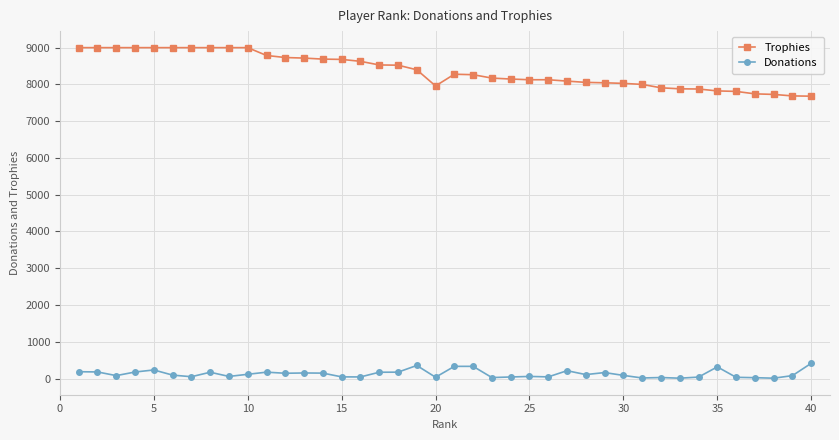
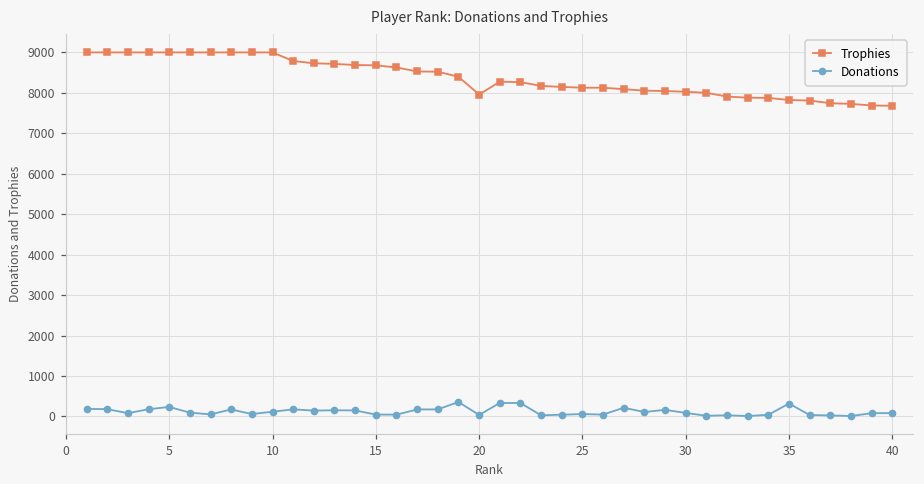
  {
    "Trophies": {
      "5": 9000,
      "10": 9000,
      "15": 8700,
      "20": 8000,
      "25": 8100,
      "30": 8000,
      "35": 7800,
      "40": 7700
    },
    "Donations": {
      "5": 200,
      "10": 100,
      "15": 0,
      "20": 0,
      "25": 100,
      "30": 100,
      "35": 300,
-     "40": 400
+     "40": 100
    }
  }
